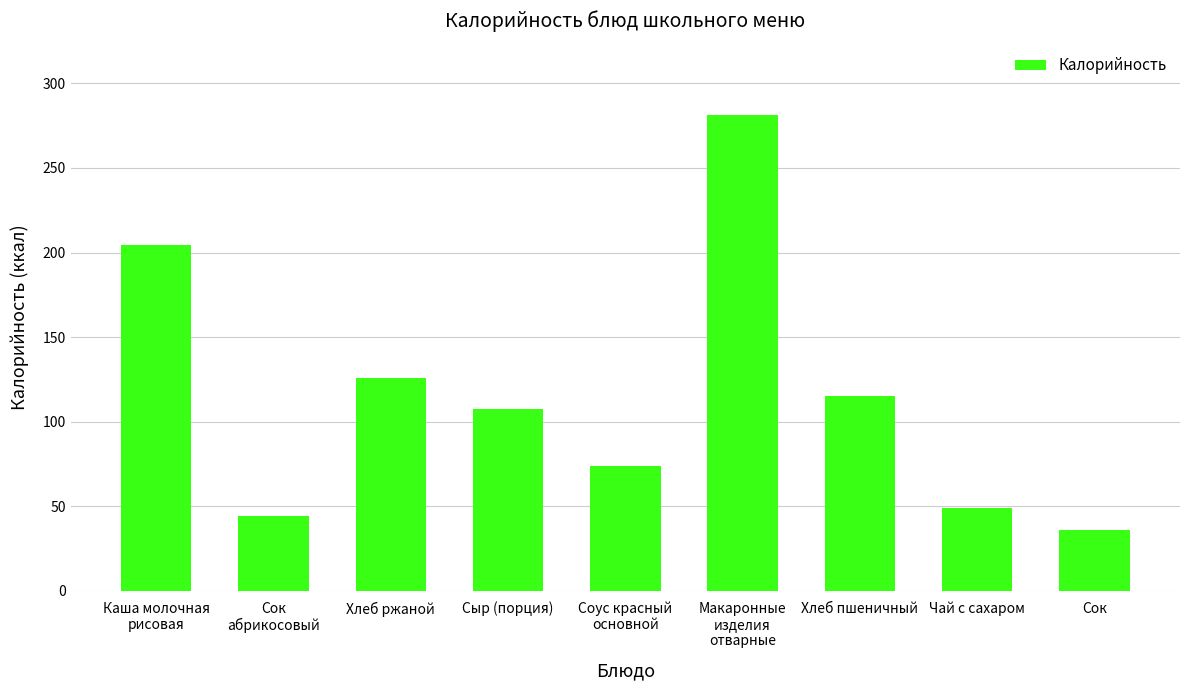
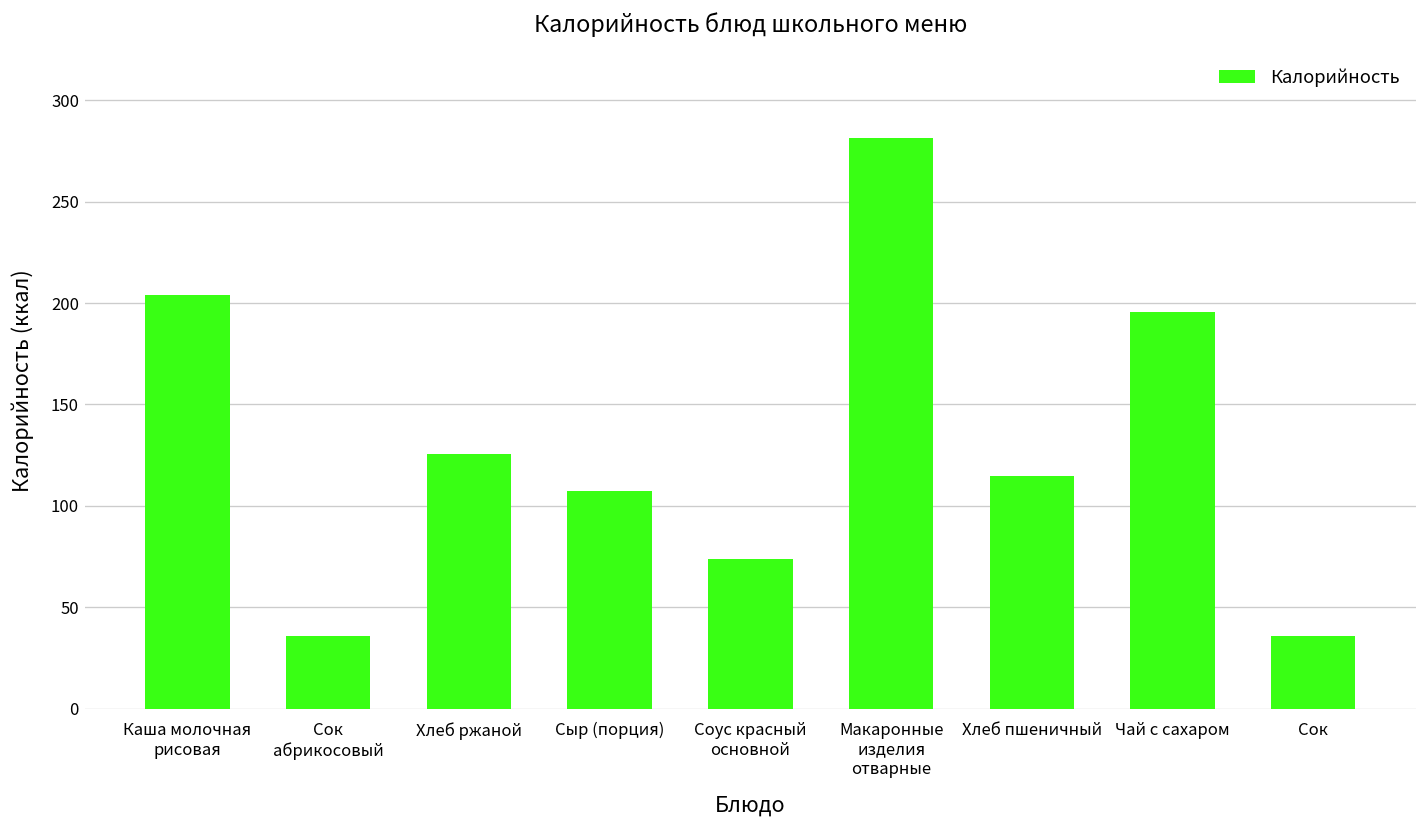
  {
    "Каша молочная рисовая": 204,
-   "Сок абрикосовый": 44,
+   "Сок абрикосовый": 36,
    "Хлеб ржаной": 126,
    "Сыр (порция)": 107,
    "Соус красный основной": 74,
    "Макаронные изделия отварные": 281,
    "Хлеб пшеничный": 115,
-   "Чай с сахаром": 49,
+   "Чай с сахаром": 196,
    "Сок": 36
  }
